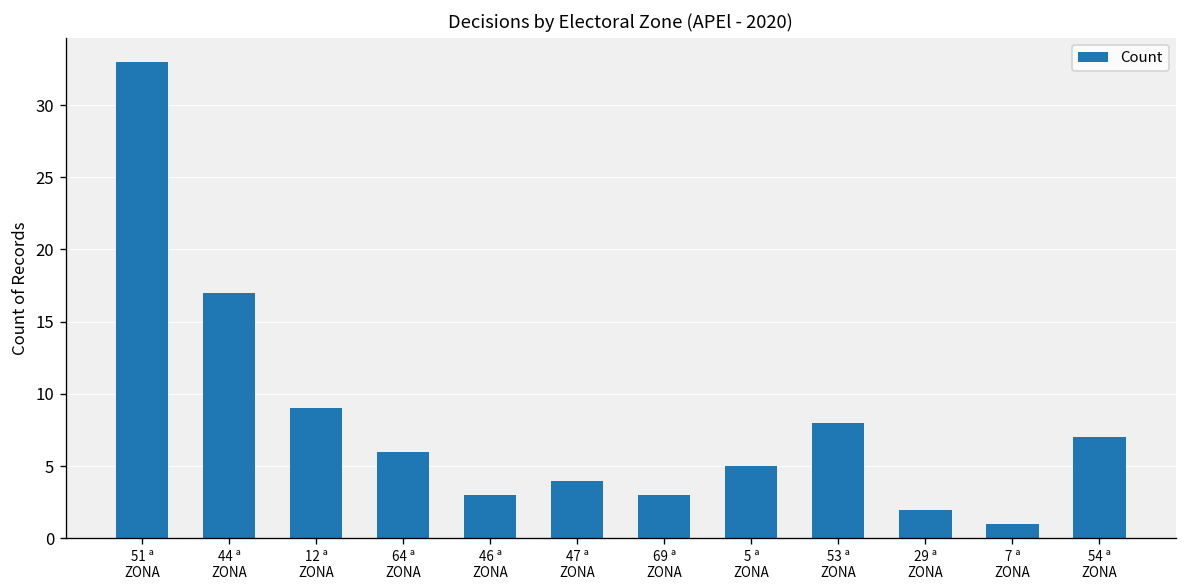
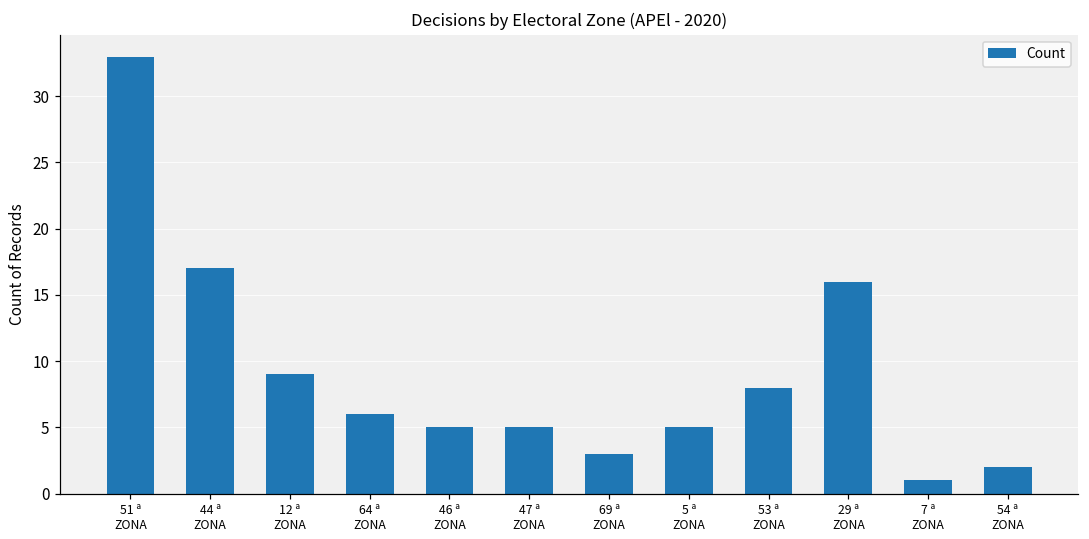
  {
    "51 ª ZONA": 33,
    "44 ª ZONA": 17,
    "12 ª ZONA": 9,
    "64 ª ZONA": 6,
-   "46 ª ZONA": 3,
-   "47 ª ZONA": 4,
+   "46 ª ZONA": 5,
+   "47 ª ZONA": 5,
    "69 ª ZONA": 3,
    "5 ª ZONA": 5,
    "53 ª ZONA": 8,
-   "29 ª ZONA": 2,
+   "29 ª ZONA": 16,
    "7 ª ZONA": 1,
-   "54 ª ZONA": 7
+   "54 ª ZONA": 2
  }
